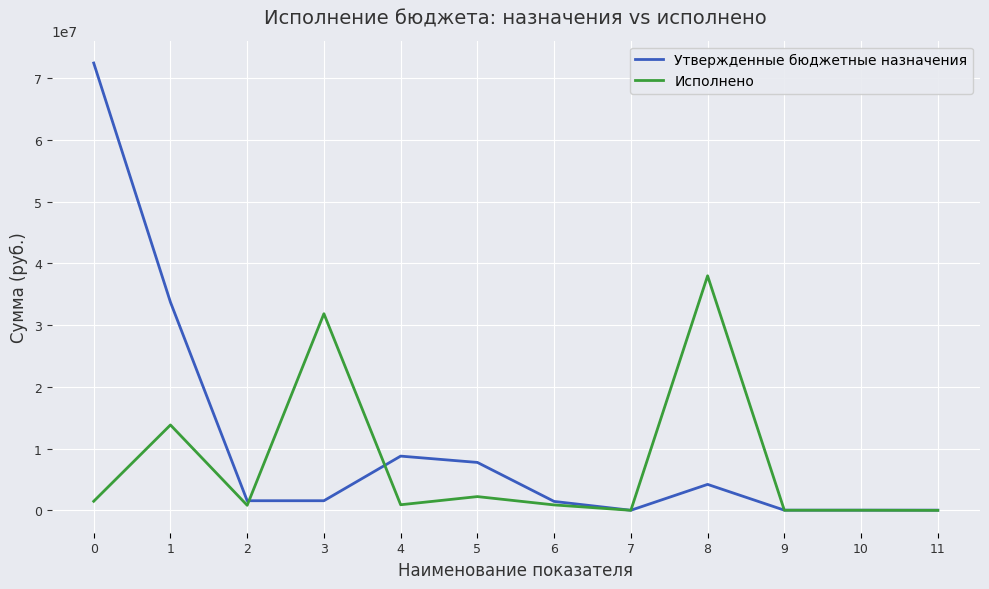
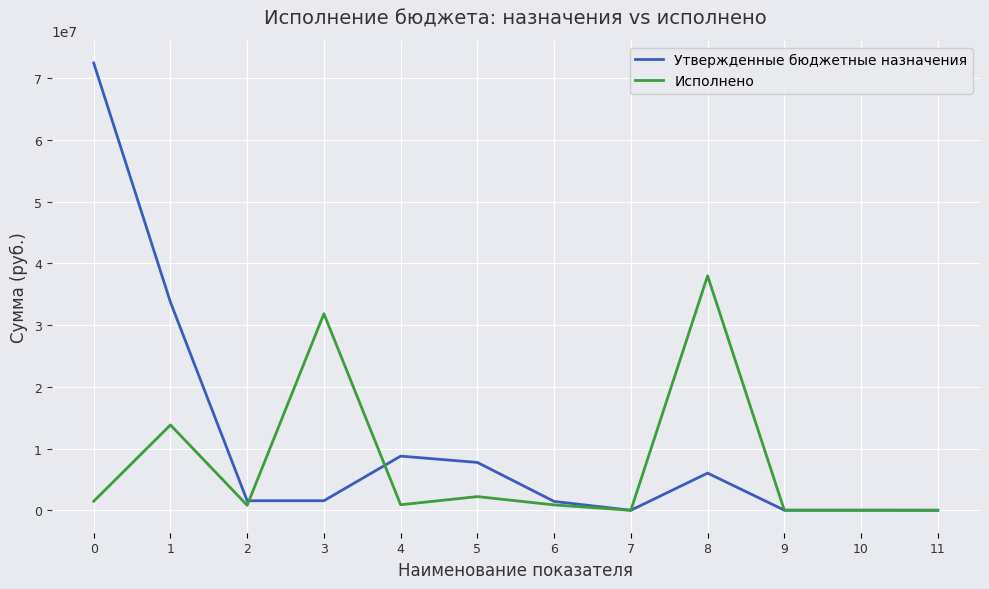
  {
    "Утвержденные бюджетные назначения": {
      "0": 72000000,
      "1": 34000000,
      "2": 2000000,
      "3": 2000000,
      "4": 9000000,
      "5": 8000000,
      "6": 1000000,
-     "8": 4000000
+     "8": 6000000
    },
    "Исполнено": {
      "0": 1000000,
      "1": 14000000,
      "2": 1000000,
      "3": 32000000,
      "4": 1000000,
      "5": 2000000,
      "6": 1000000,
      "8": 38000000
    }
  }
